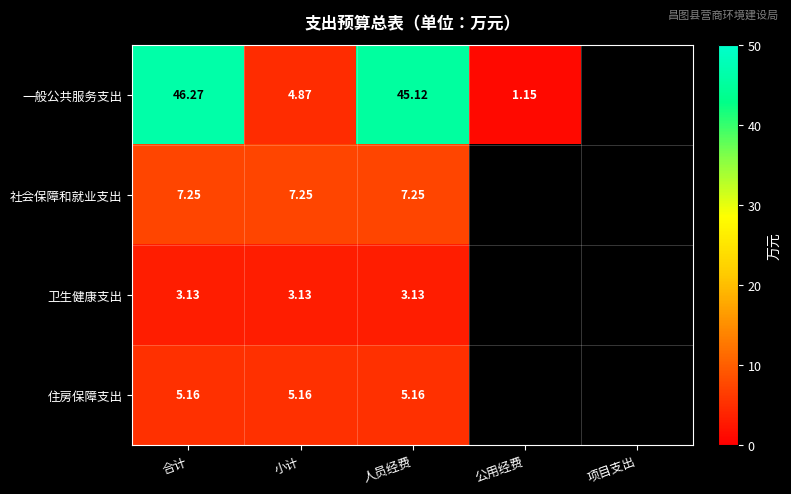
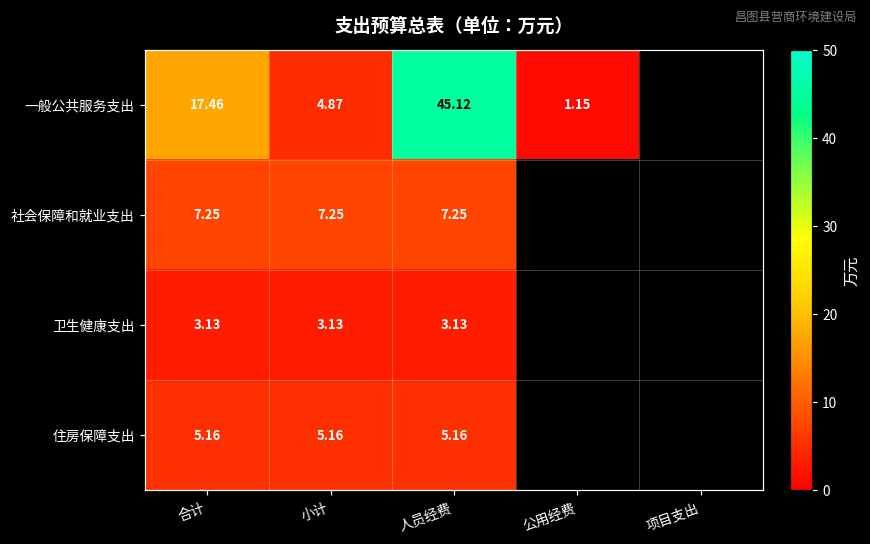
  {
    "一般公共服务支出": {
-     "合计": 46.27,
+     "合计": 17.46,
      "小计": 4.87,
      "人员经费": 45.12,
      "公用经费": 1.15
    },
    "社会保障和就业支出": {
      "合计": 7.25,
      "小计": 7.25,
      "人员经费": 7.25
    },
    "卫生健康支出": {
      "合计": 3.13,
      "小计": 3.13,
      "人员经费": 3.13
    },
    "住房保障支出": {
      "合计": 5.16,
      "小计": 5.16,
      "人员经费": 5.16
    }
  }
